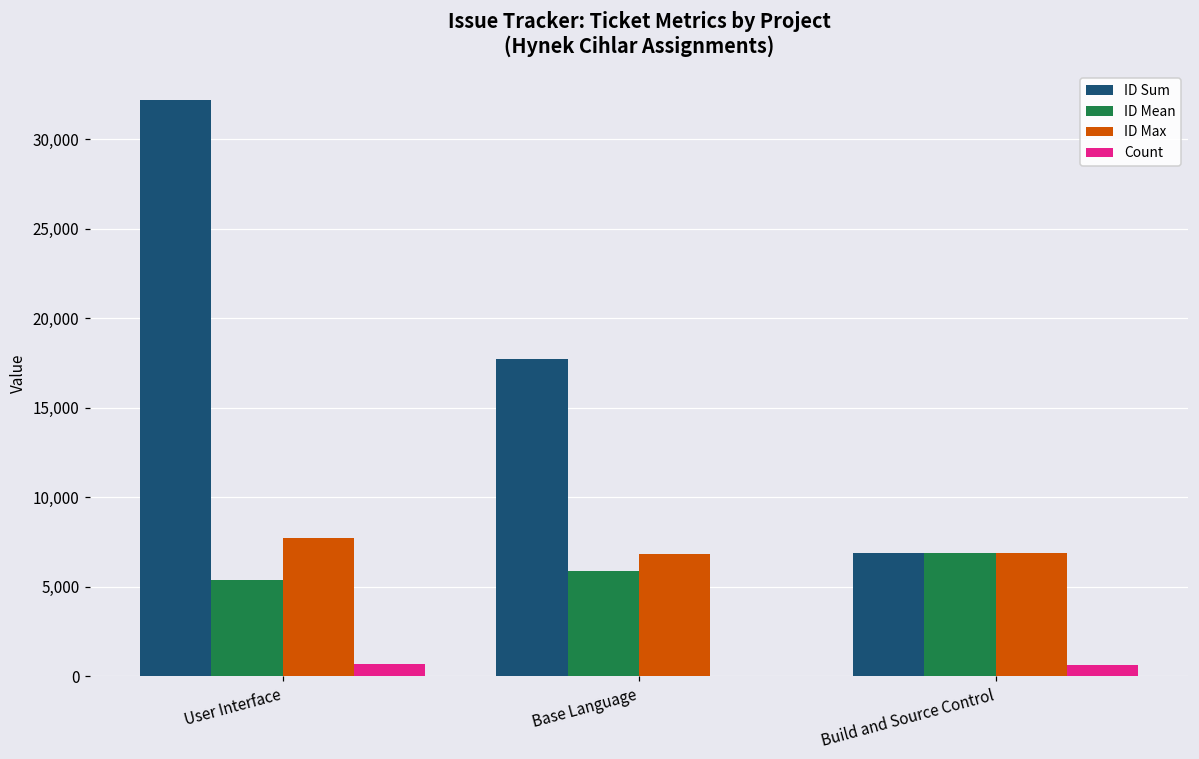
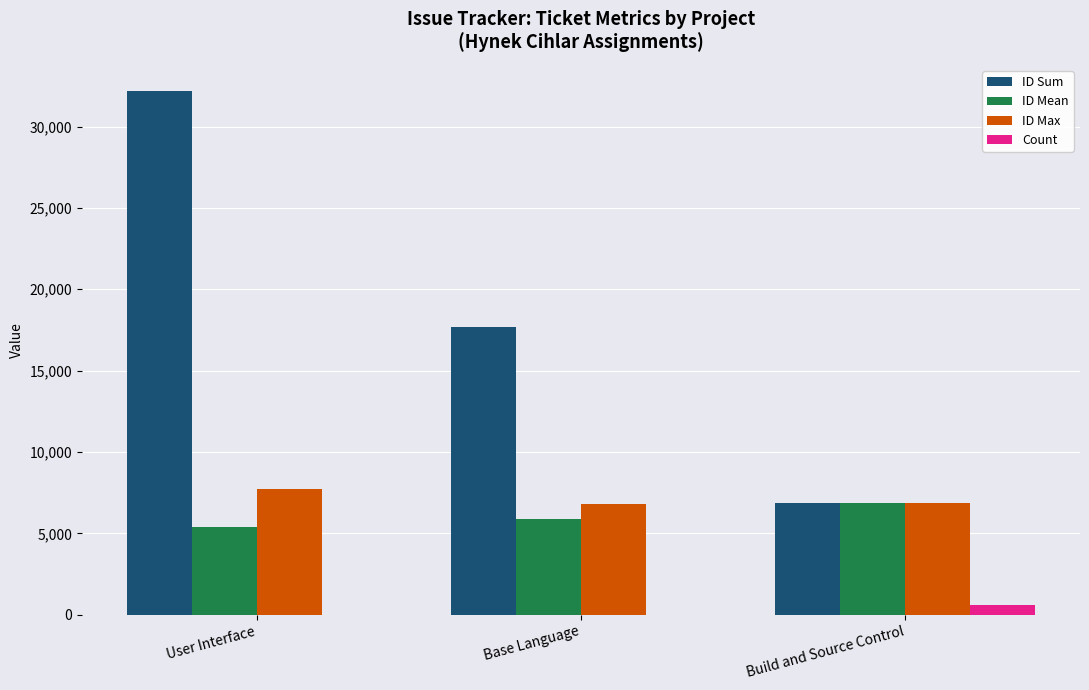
  {
    "ID Sum": {
      "User Interface": "32,200",
      "Base Language": "17,700",
      "Build and Source Control": "6,900"
    },
    "ID Mean": {
      "User Interface": "5,400",
      "Base Language": "5,900",
      "Build and Source Control": "6,900"
    },
    "ID Max": {
      "User Interface": "7,700",
      "Base Language": "6,800",
      "Build and Source Control": "6,900"
    },
    "Count": {
-     "User Interface": "700",
+     "User Interface": "0",
      "Build and Source Control": "600"
    }
  }
